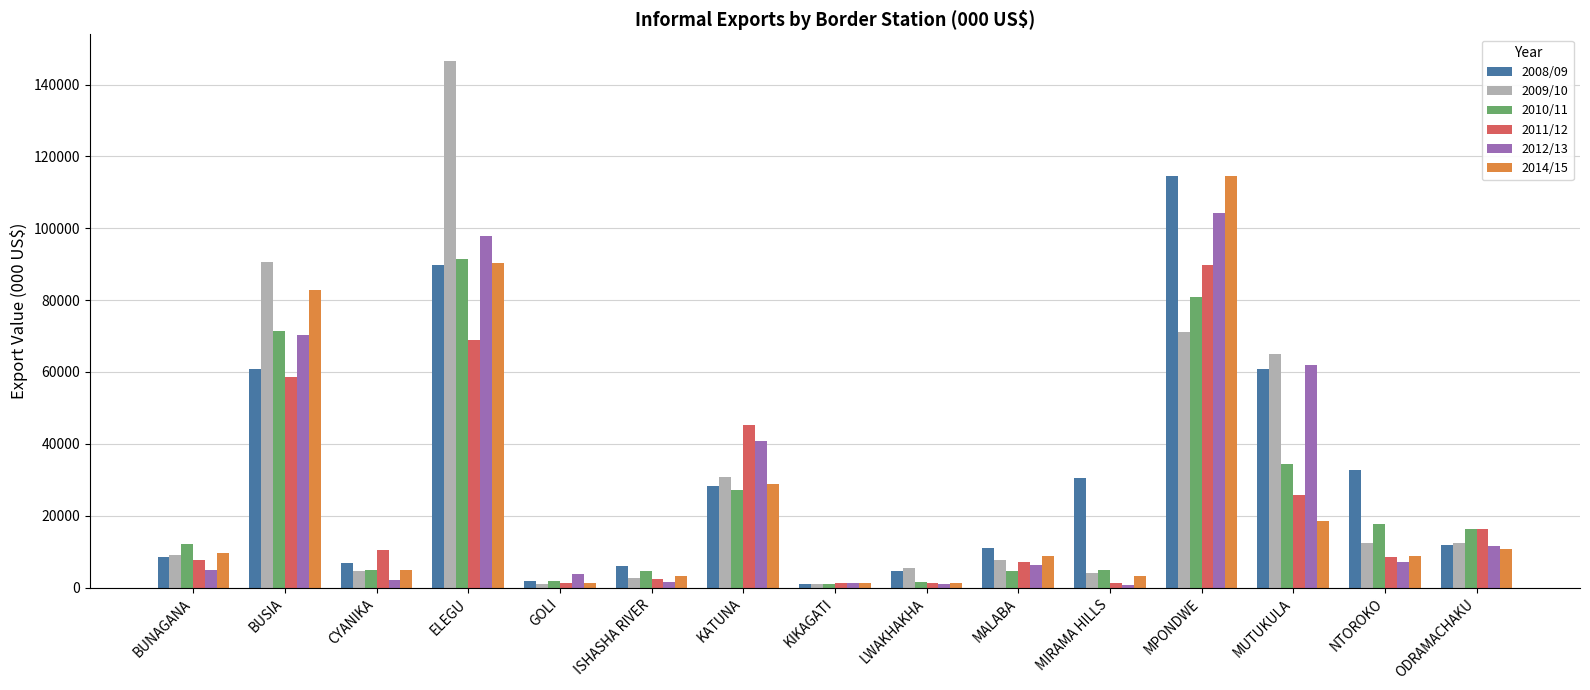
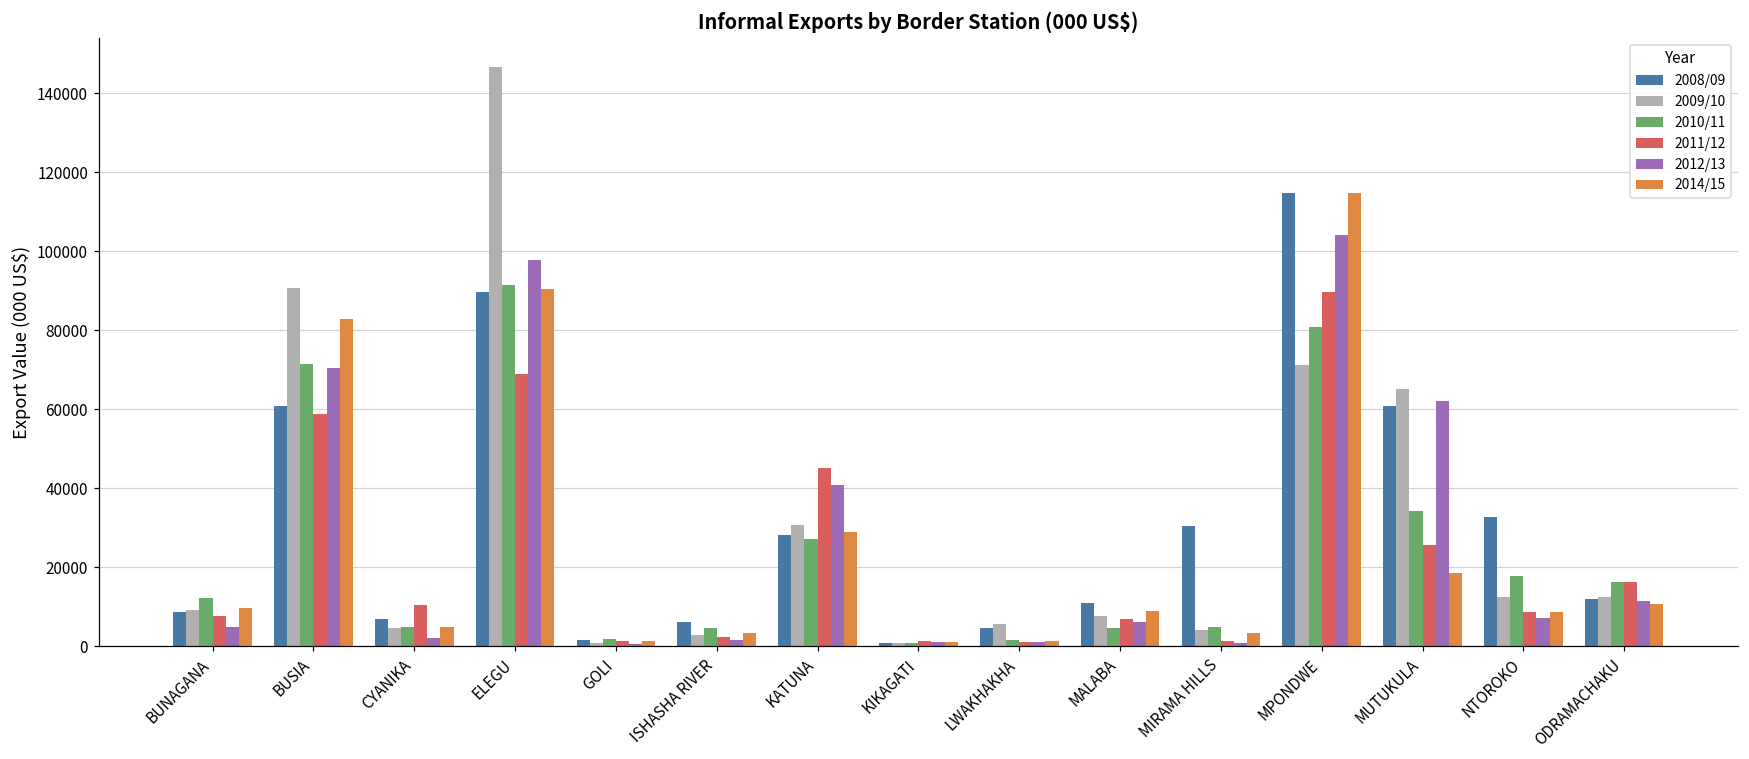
  {
    "2008/09": {
      "BUNAGANA": 9000,
      "BUSIA": 61000,
      "CYANIKA": 7000,
      "ELEGU": 90000,
      "GOLI": 2000,
      "ISHASHA RIVER": 6000,
      "KATUNA": 28000,
      "KIKAGATI": 1000,
      "LWAKHAKHA": 5000,
      "MALABA": 11000,
      "MIRAMA HILLS": 30000,
      "MPONDWE": 115000,
      "MUTUKULA": 61000,
      "NTOROKO": 33000,
      "ODRAMACHAKU": 12000
    },
    "2009/10": {
      "BUNAGANA": 9000,
      "BUSIA": 91000,
      "CYANIKA": 5000,
      "ELEGU": 147000,
      "GOLI": 1000,
      "ISHASHA RIVER": 3000,
      "KATUNA": 31000,
      "KIKAGATI": 1000,
      "LWAKHAKHA": 6000,
      "MALABA": 8000,
      "MIRAMA HILLS": 4000,
      "MPONDWE": 71000,
      "MUTUKULA": 65000,
      "NTOROKO": 12000,
      "ODRAMACHAKU": 12000
    },
    "2010/11": {
      "BUNAGANA": 12000,
      "BUSIA": 72000,
      "CYANIKA": 5000,
      "ELEGU": 91000,
      "GOLI": 2000,
      "ISHASHA RIVER": 5000,
      "KATUNA": 27000,
      "KIKAGATI": 1000,
      "LWAKHAKHA": 2000,
      "MALABA": 5000,
      "MIRAMA HILLS": 5000,
      "MPONDWE": 81000,
      "MUTUKULA": 34000,
      "NTOROKO": 18000,
      "ODRAMACHAKU": 16000
    },
    "2012/13": {
      "BUNAGANA": 5000,
      "BUSIA": 70000,
      "CYANIKA": 2000,
      "ELEGU": 98000,
-     "GOLI": 4000,
+     "GOLI": 1000,
      "ISHASHA RIVER": 2000,
      "KATUNA": 41000,
      "KIKAGATI": 1000,
      "LWAKHAKHA": 1000,
      "MALABA": 6000,
      "MIRAMA HILLS": 1000,
      "MPONDWE": 104000,
      "MUTUKULA": 62000,
      "NTOROKO": 7000,
      "ODRAMACHAKU": 12000
    }
  }
